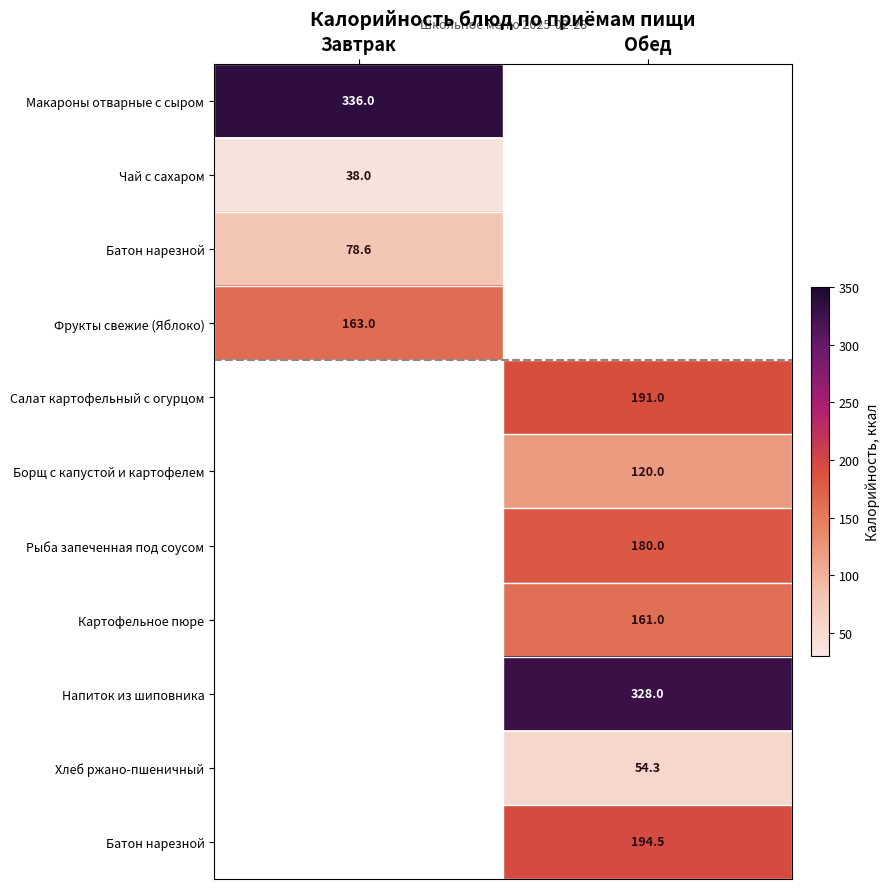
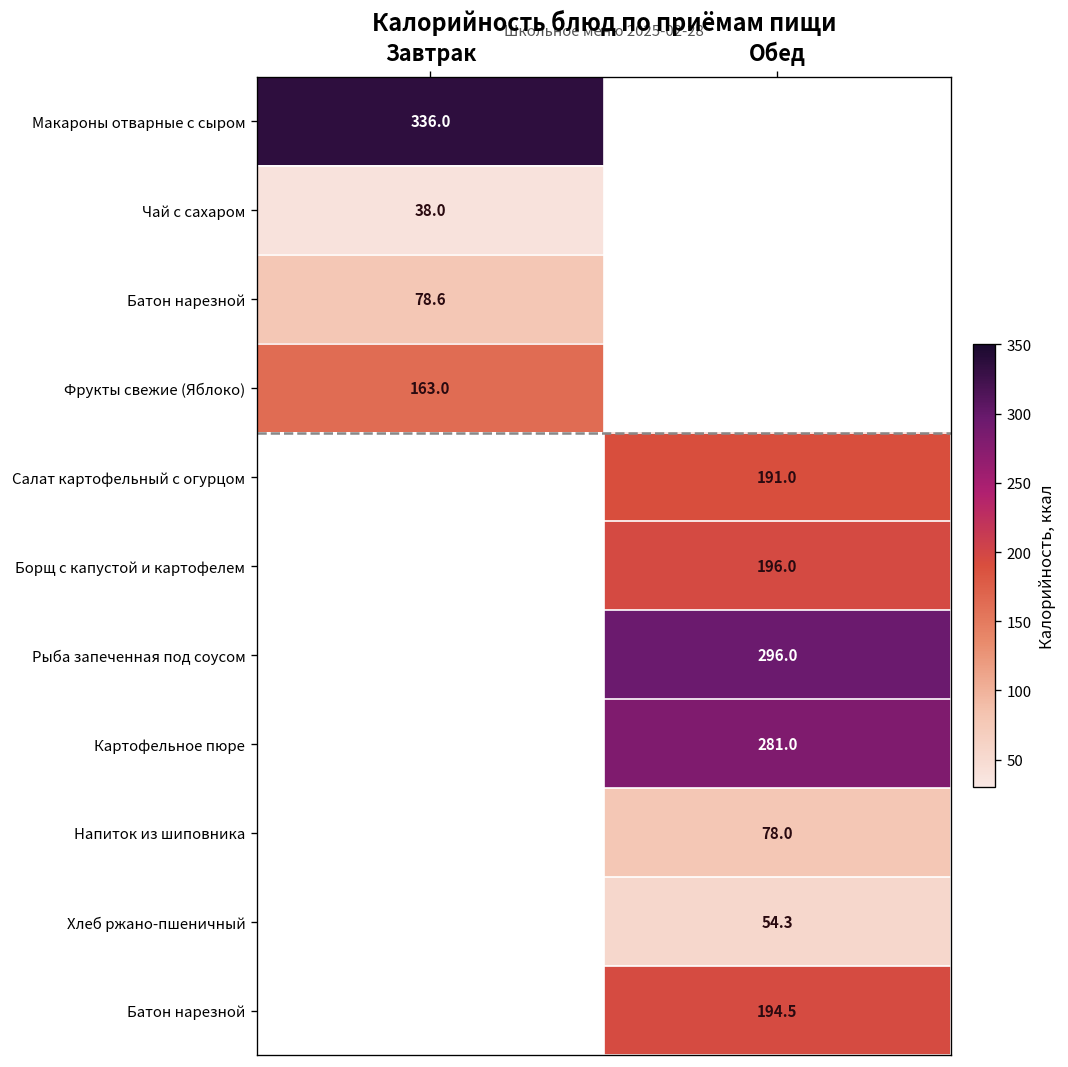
  {
    "Макароны отварные с сыром": {
      "Завтрак": 336.0
    },
    "Чай с сахаром": {
      "Завтрак": 38.0
    },
    "Батон нарезной": {
      "Завтрак": 78.6,
      "Обед": 194.5
    },
    "Фрукты свежие (Яблоко)": {
      "Завтрак": 163.0
    },
    "Салат картофельный с огурцом": {
      "Обед": 191.0
    },
    "Борщ с капустой и картофелем": {
-     "Обед": 120.0
+     "Обед": 196.0
    },
    "Рыба запеченная под соусом": {
-     "Обед": 180.0
+     "Обед": 296.0
    },
    "Картофельное пюре": {
-     "Обед": 161.0
+     "Обед": 281.0
    },
    "Напиток из шиповника": {
-     "Обед": 328.0
+     "Обед": 78.0
    },
    "Хлеб ржано-пшеничный": {
      "Обед": 54.3
    }
  }
